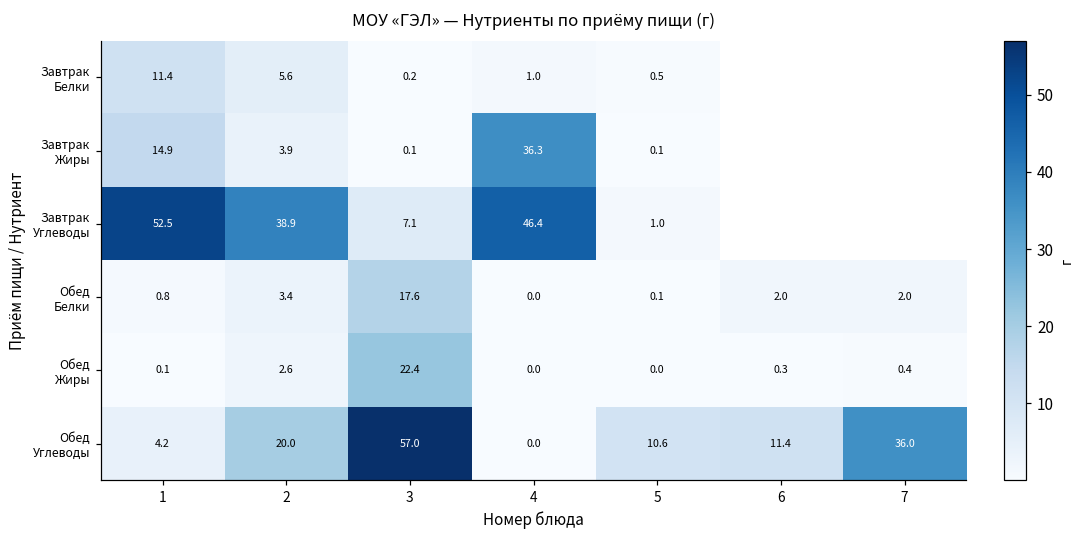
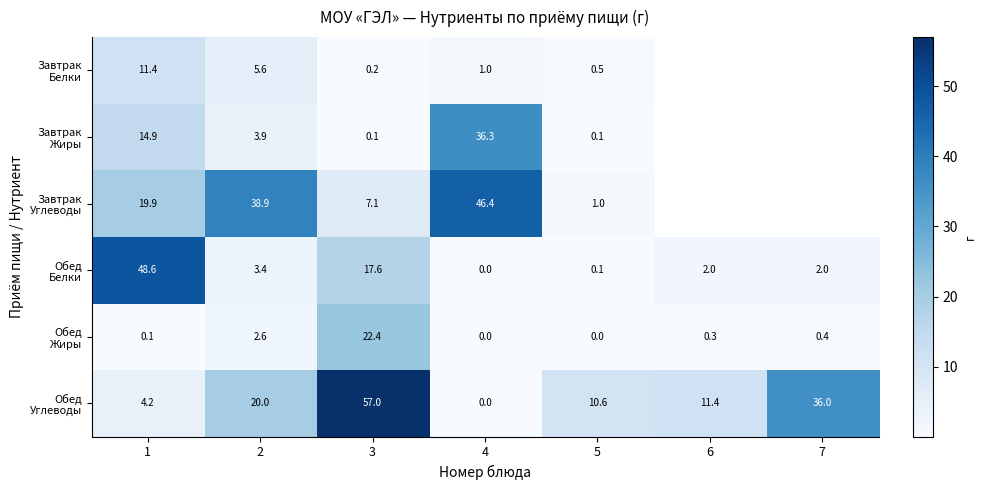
  {
    "Завтрак Белки": {
      "1": 11.4,
      "2": 5.6,
      "3": 0.2,
      "4": 1.0,
      "5": 0.5
    },
    "Завтрак Жиры": {
      "1": 14.9,
      "2": 3.9,
      "3": 0.1,
      "4": 36.3,
      "5": 0.1
    },
    "Завтрак Углеводы": {
-     "1": 52.5,
+     "1": 19.9,
      "2": 38.9,
      "3": 7.1,
      "4": 46.4,
      "5": 1.0
    },
    "Обед Белки": {
-     "1": 0.8,
+     "1": 48.6,
      "2": 3.4,
      "3": 17.6,
      "4": 0.0,
      "5": 0.1,
      "6": 2.0,
      "7": 2.0
    },
    "Обед Жиры": {
      "1": 0.1,
      "2": 2.6,
      "3": 22.4,
      "4": 0.0,
      "5": 0.0,
      "6": 0.3,
      "7": 0.4
    },
    "Обед Углеводы": {
      "1": 4.2,
      "2": 20.0,
      "3": 57.0,
      "4": 0.0,
      "5": 10.6,
      "6": 11.4,
      "7": 36.0
    }
  }
